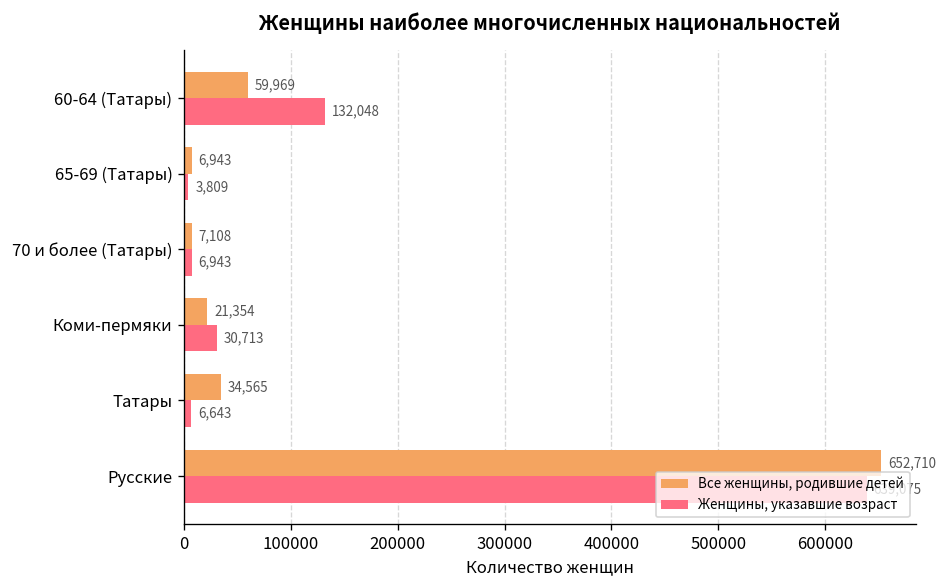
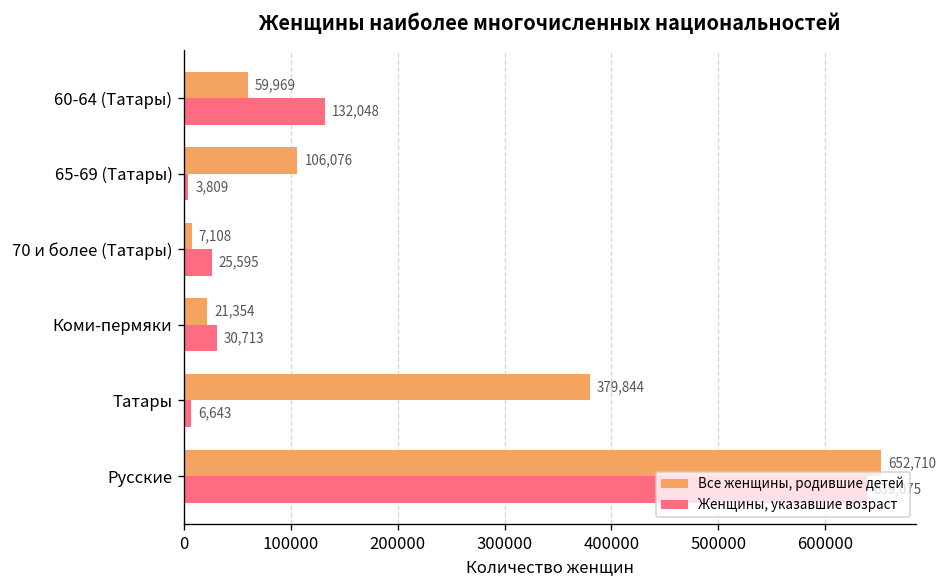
  {
    "Все женщины, родившие детей": {
      "60-64 (Татары)": "59,969",
-     "65-69 (Татары)": "6,943",
+     "65-69 (Татары)": "106,076",
      "70 и более (Татары)": "7,108",
      "Коми-пермяки": "21,354",
-     "Татары": "34,565",
+     "Татары": "379,844",
      "Русские": "652,710"
    },
    "Женщины, указавшие возраст": {
      "60-64 (Татары)": "132,048",
      "65-69 (Татары)": "3,809",
-     "70 и более (Татары)": "6,943",
+     "70 и более (Татары)": "25,595",
      "Коми-пермяки": "30,713",
      "Татары": "6,643"
    }
  }
